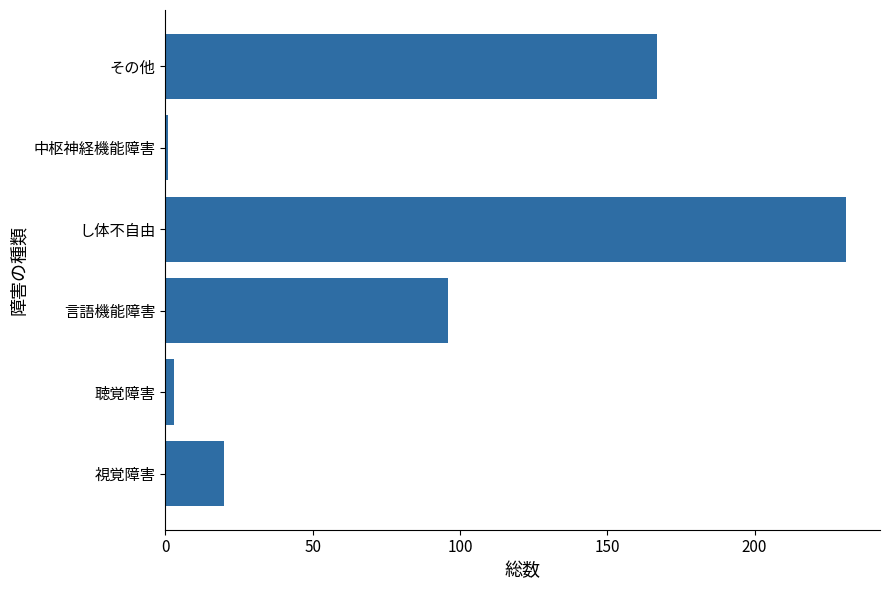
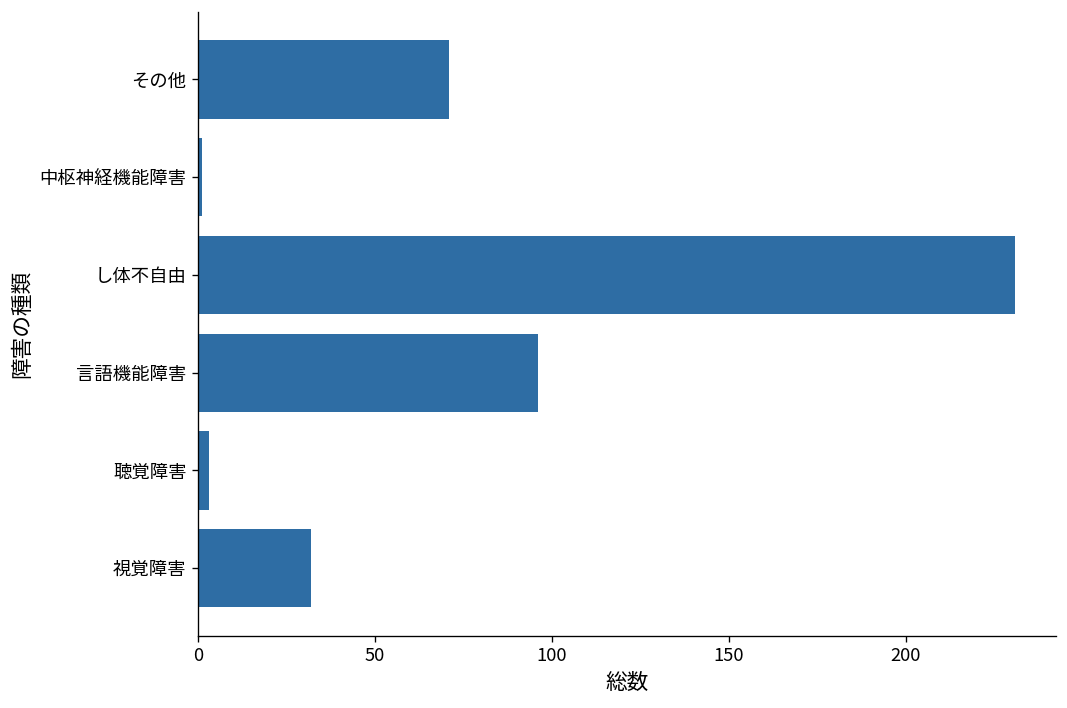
  {
-   "その他": 167,
+   "その他": 71,
    "中枢神経機能障害": 1,
    "し体不自由": 231,
    "言語機能障害": 96,
    "聴覚障害": 3,
-   "視覚障害": 20
+   "視覚障害": 32
  }
